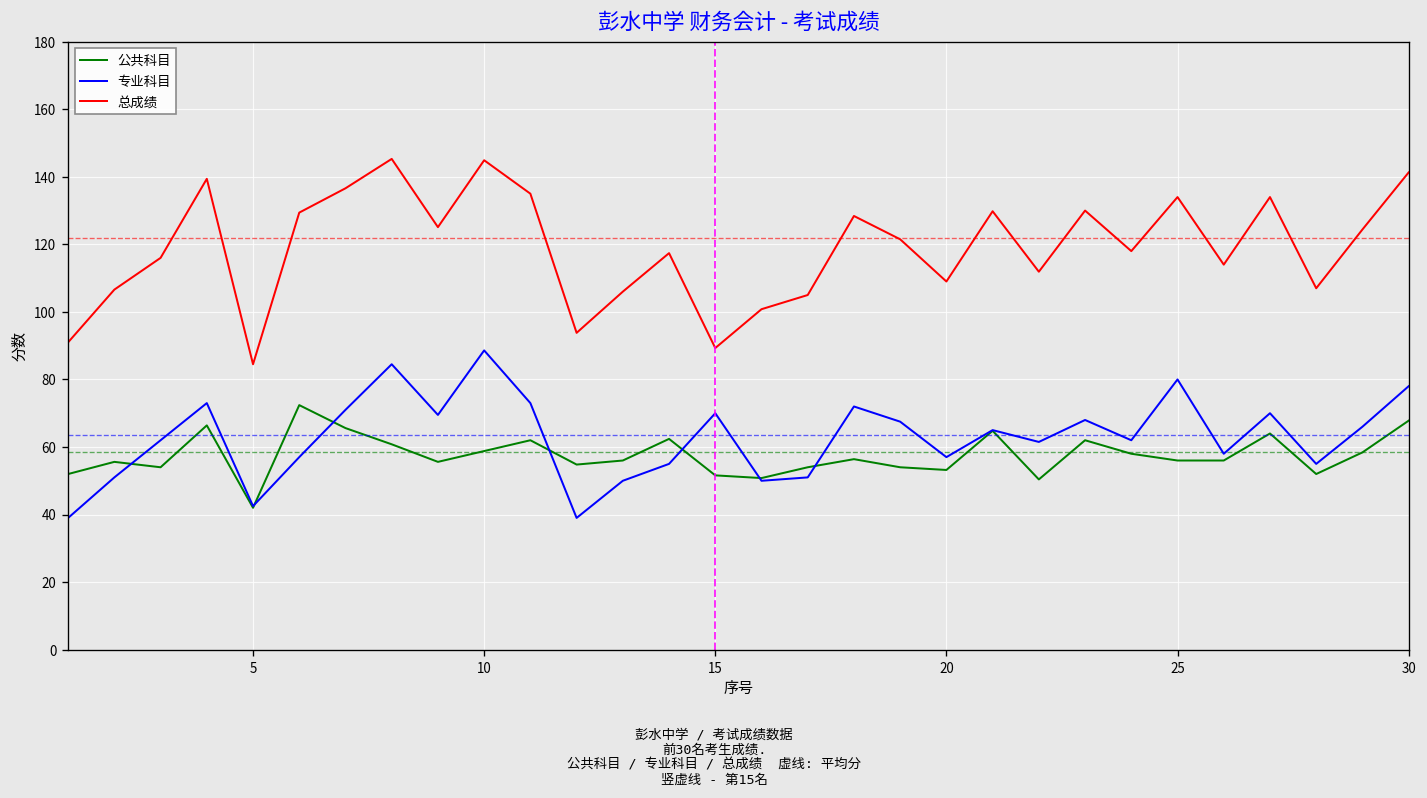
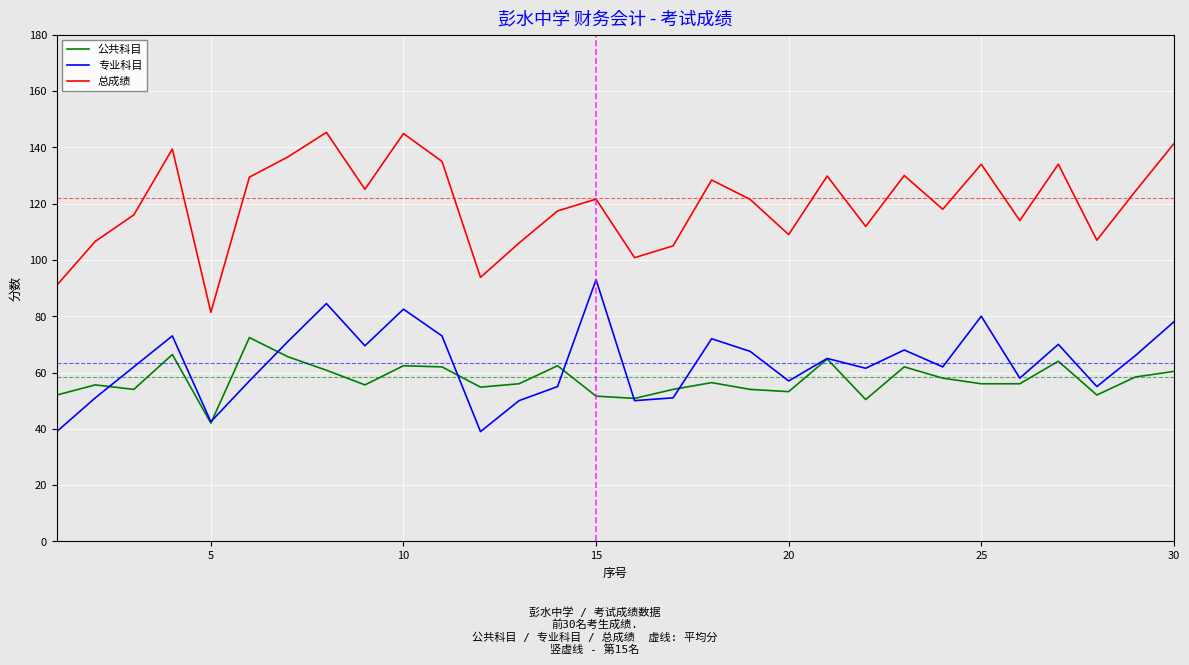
  {
    "公共科目": {
-     "10": 59,
+     "10": 62,
      "15": 52,
      "20": 53,
      "25": 56,
-     "30": 68
+     "30": 60
    },
    "专业科目": {
-     "10": 89,
-     "15": 70,
+     "10": 83,
+     "15": 93,
      "20": 57,
      "25": 80,
      "30": 78
    },
    "总成绩": {
-     "5": 85,
+     "5": 81,
      "10": 145,
-     "15": 89,
+     "15": 122,
      "20": 109,
      "25": 134,
      "30": 141
    }
  }
